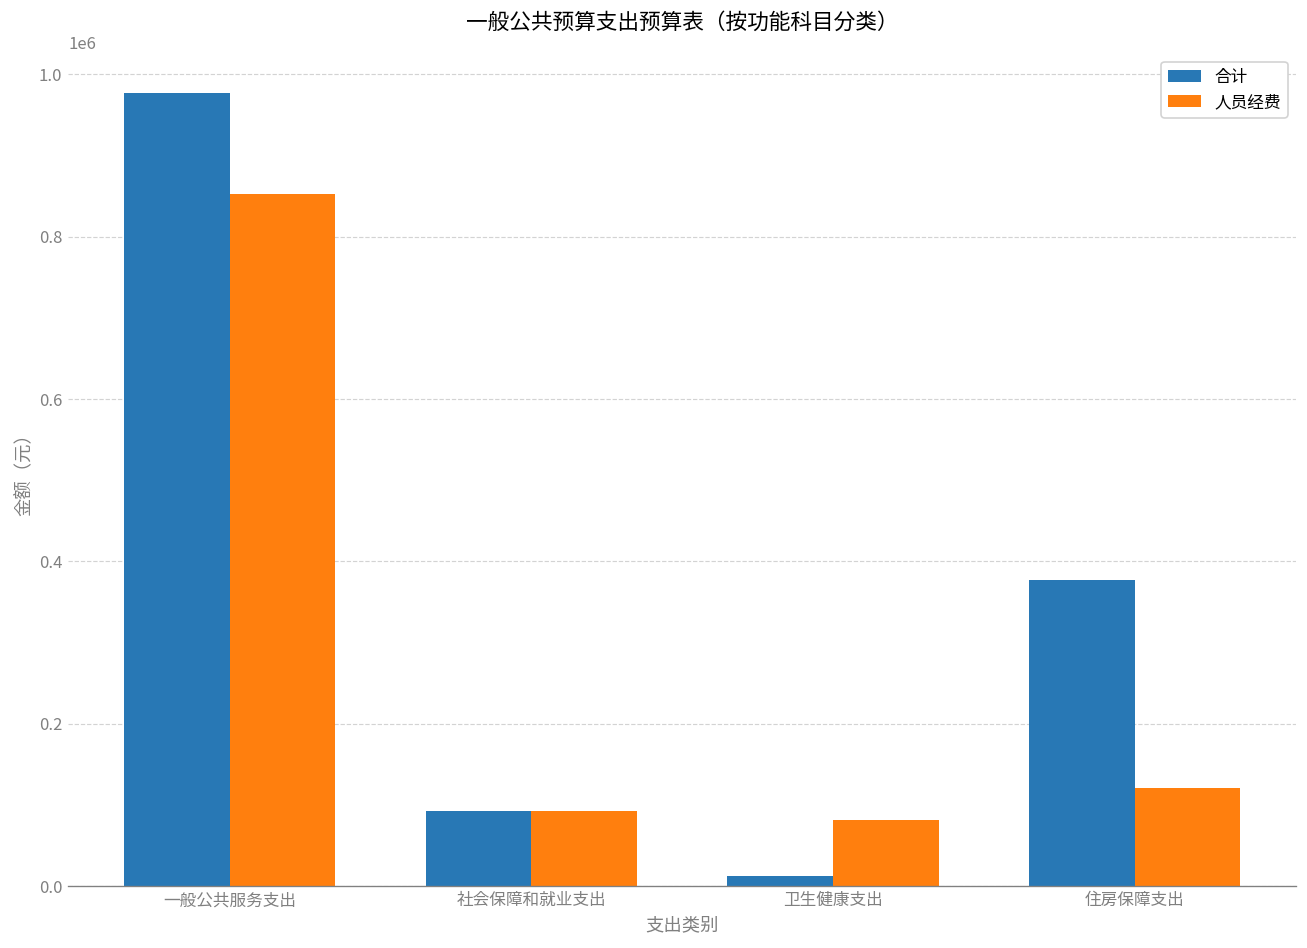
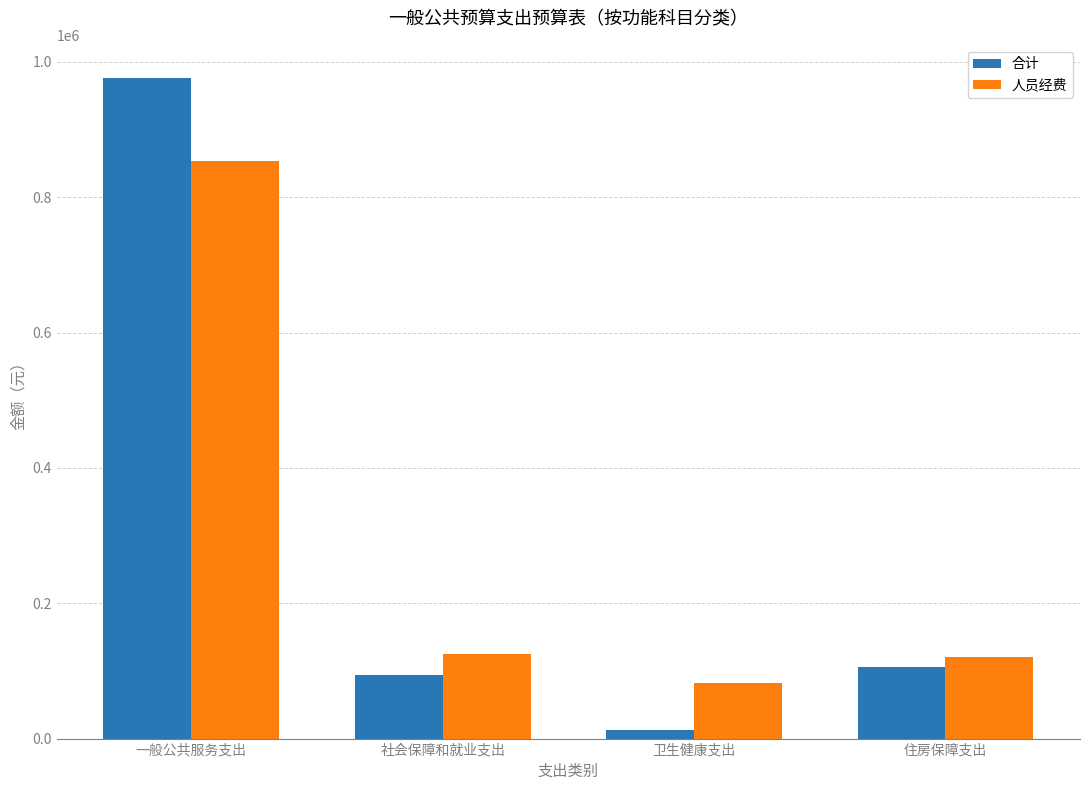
  {
    "合计": {
      "一般公共服务支出": 980000,
      "社会保障和就业支出": 90000,
      "卫生健康支出": 10000,
-     "住房保障支出": 380000
+     "住房保障支出": 110000
    },
    "人员经费": {
      "一般公共服务支出": 850000,
-     "社会保障和就业支出": 90000,
+     "社会保障和就业支出": 120000,
      "卫生健康支出": 80000,
      "住房保障支出": 120000
    }
  }
